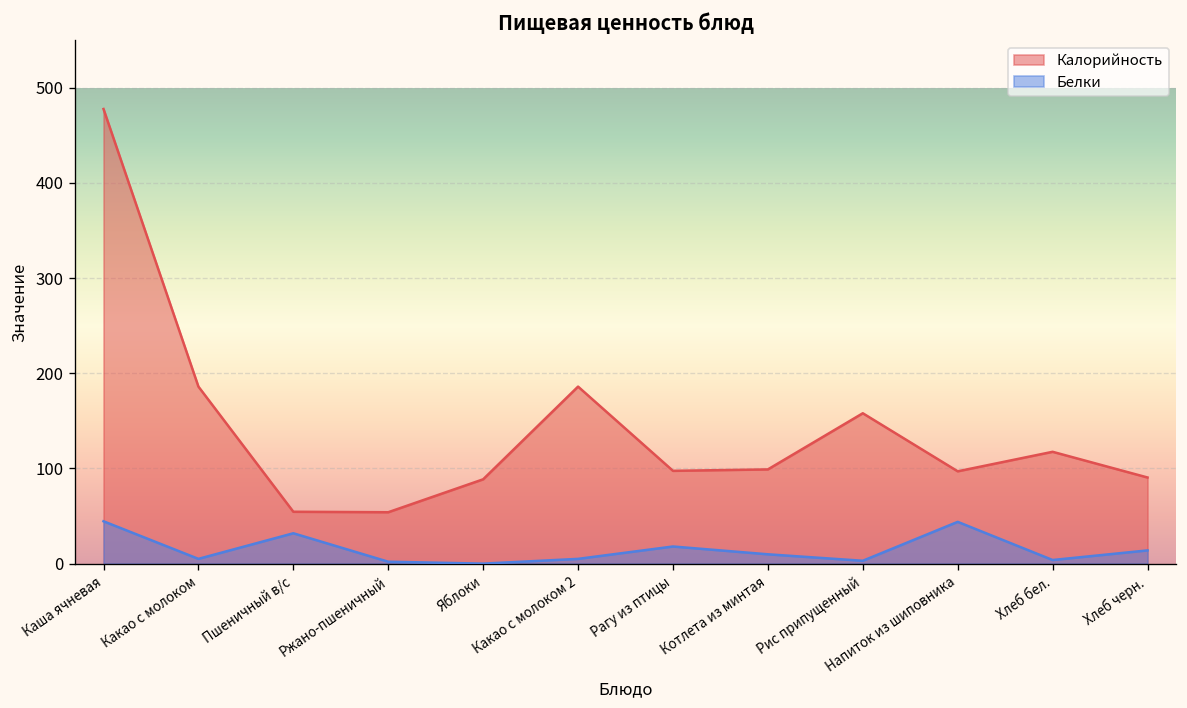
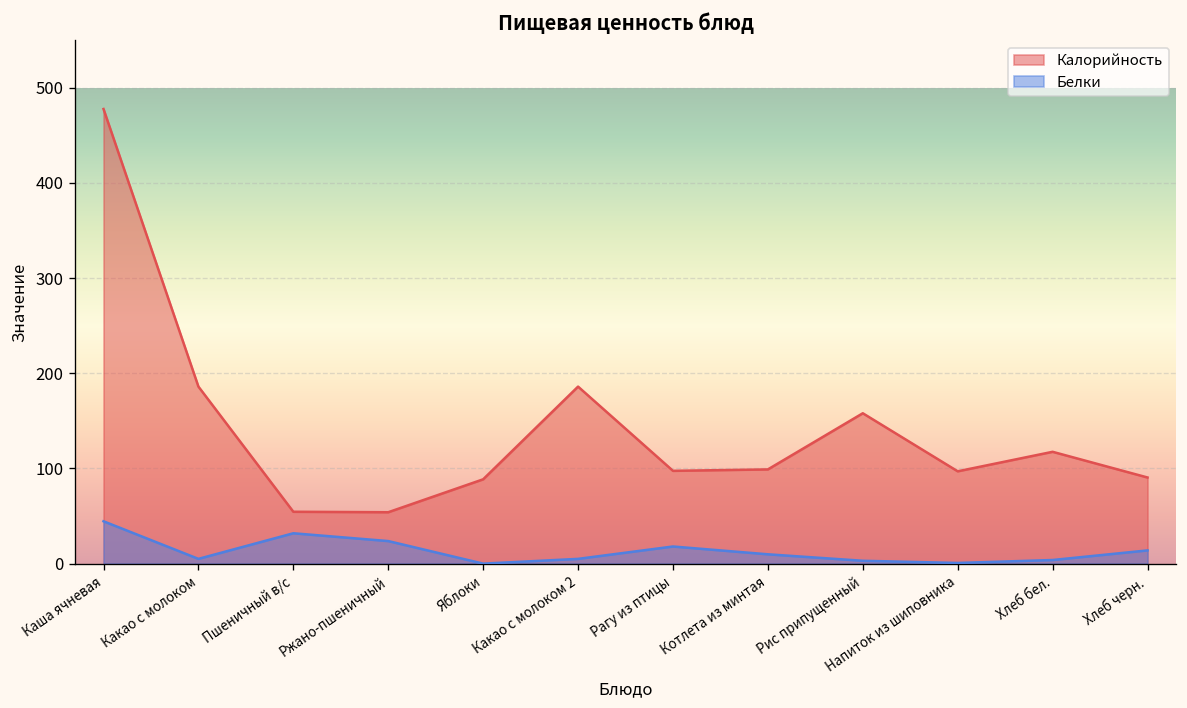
  {
    "Калорийность": {
      "Каша ячневая": 480,
      "Какао с молоком": 190,
      "Пшеничный в/с": 50,
      "Ржано-пшеничный": 50,
      "Яблоки": 90,
      "Какао с молоком 2": 190,
      "Рагу из птицы": 100,
      "Котлета из минтая": 100,
      "Рис припущенный": 160,
      "Напиток из шиповника": 100,
      "Хлеб бел.": 120,
      "Хлеб черн.": 90
    },
    "Белки": {
      "Каша ячневая": 40,
      "Какао с молоком": 10,
      "Пшеничный в/с": 30,
-     "Ржано-пшеничный": 0,
+     "Ржано-пшеничный": 20,
      "Яблоки": 0,
      "Какао с молоком 2": 10,
      "Рагу из птицы": 20,
      "Котлета из минтая": 10,
      "Рис припущенный": 0,
-     "Напиток из шиповника": 40,
+     "Напиток из шиповника": 0,
      "Хлеб бел.": 0,
      "Хлеб черн.": 10
    }
  }
